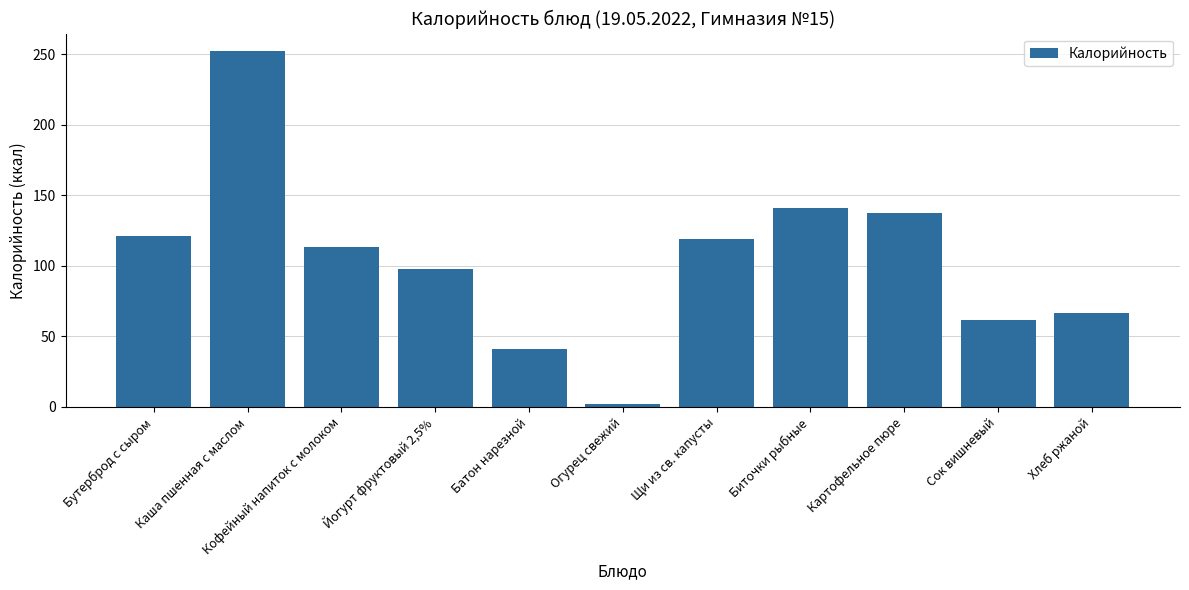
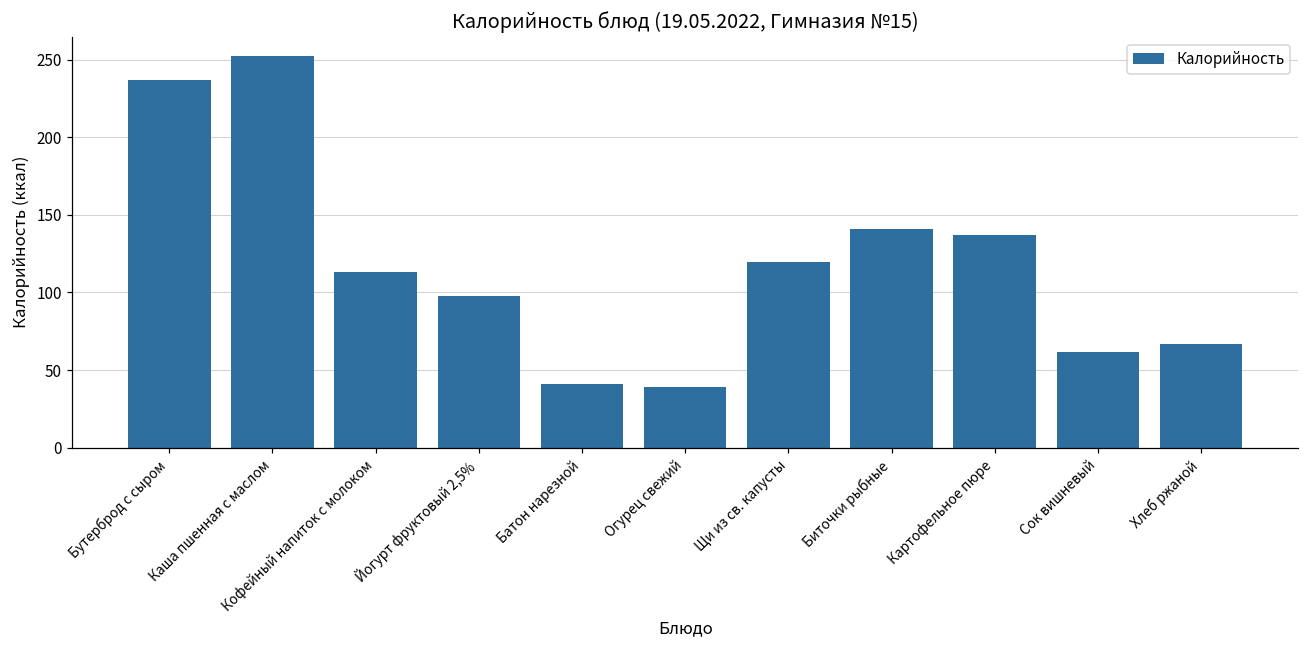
  {
-   "Бутерброд с сыром": 121,
+   "Бутерброд с сыром": 237,
    "Каша пшенная с маслом": 252,
    "Кофейный напиток с молоком": 113,
    "Йогурт фруктовый 2,5%": 98,
    "Батон нарезной": 41,
-   "Огурец свежий": 2,
+   "Огурец свежий": 39,
    "Щи из св. капусты": 119,
    "Биточки рыбные": 141,
    "Картофельное пюре": 137,
    "Сок вишневый": 62,
    "Хлеб ржаной": 67
  }
